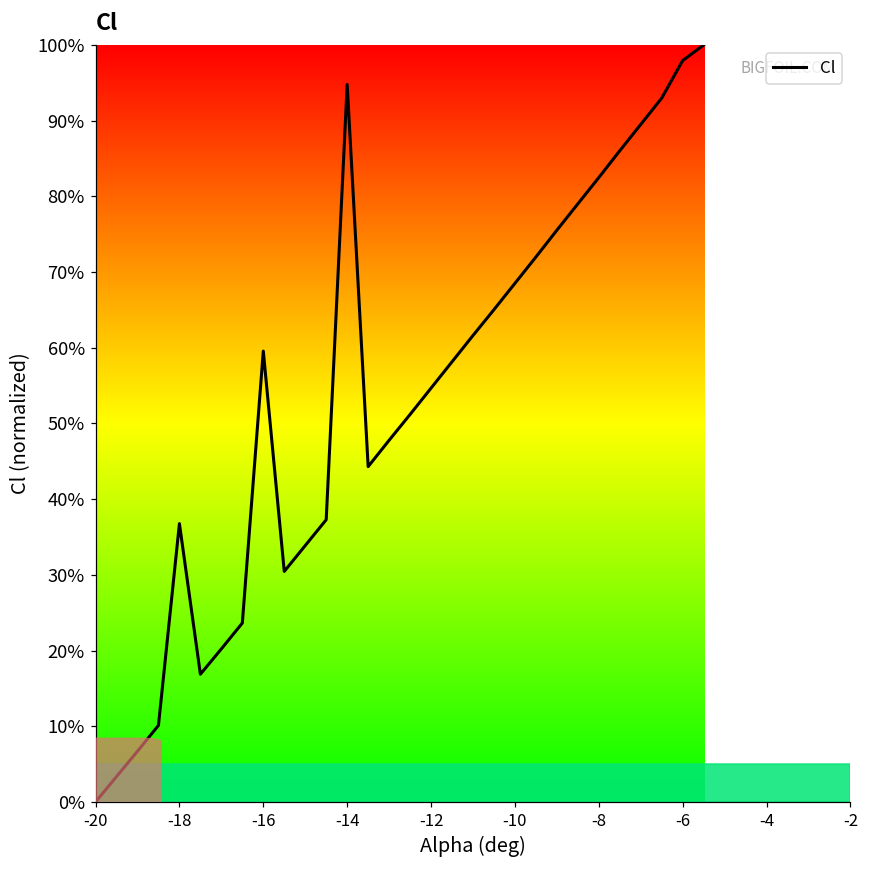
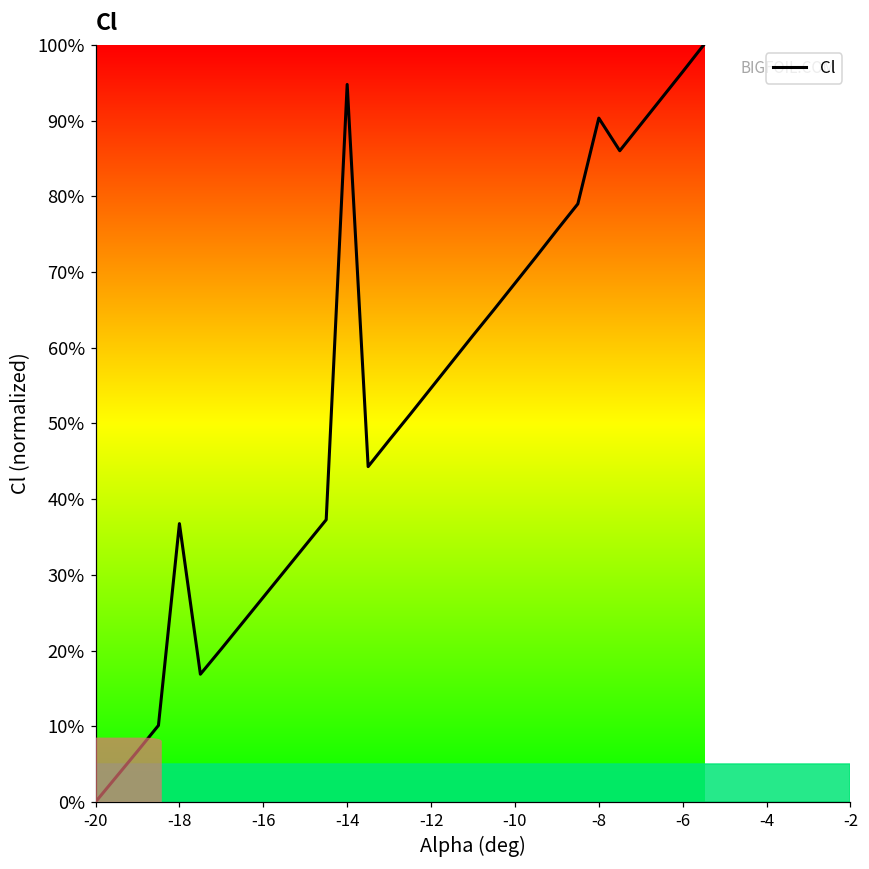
  {
    "-18": "37%",
-   "-16": "60%",
+   "-16": "27%",
    "-14": "95%",
    "-12": "55%",
    "-10": "69%",
-   "-8": "82%",
-   "-6": "98%"
+   "-8": "90%",
+   "-6": "96%"
  }
